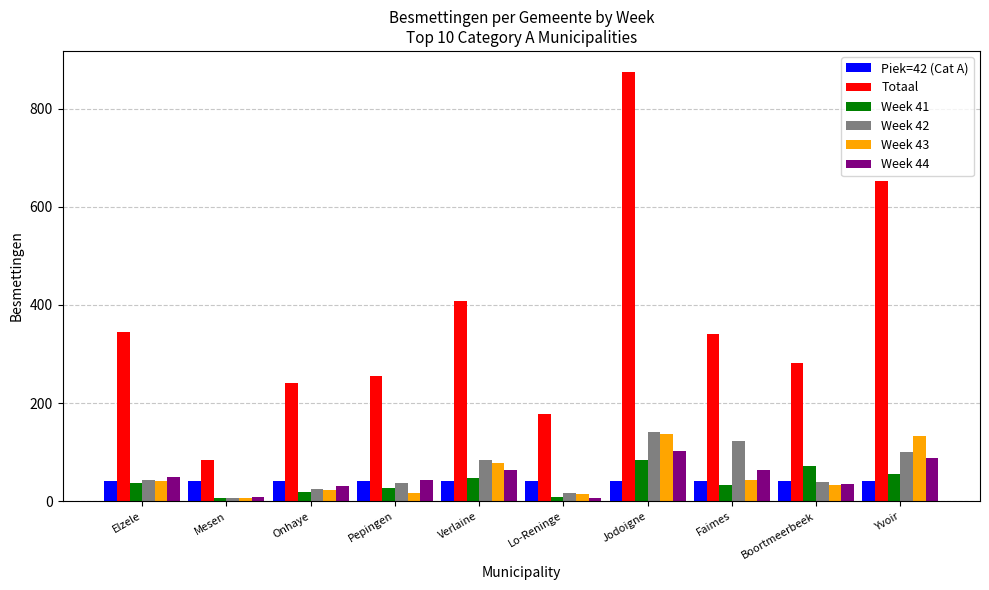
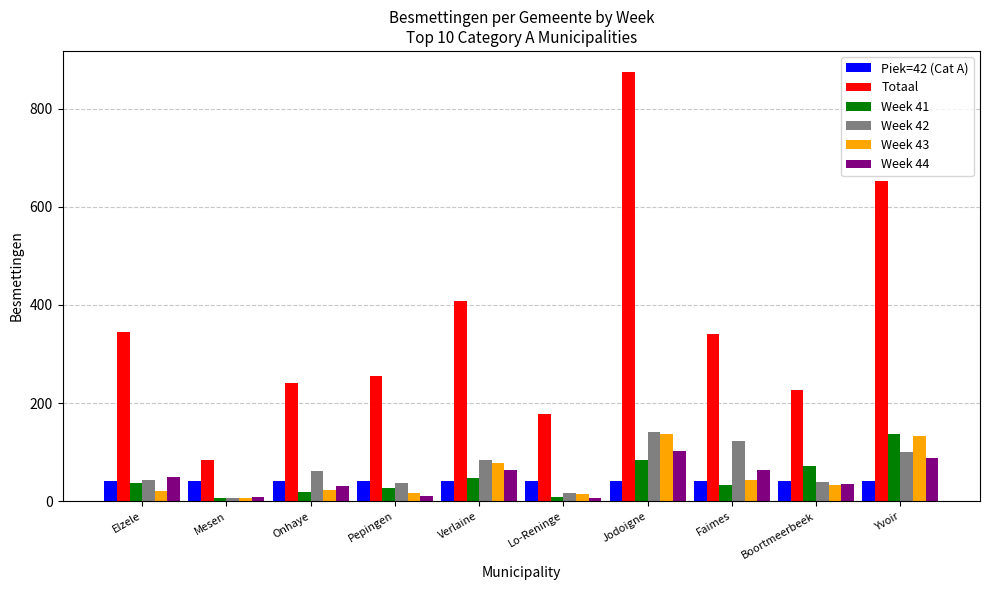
  {
    "Piek=42 (Cat A)": {
      "Elzele": 40,
      "Mesen": 40,
      "Onhaye": 40,
      "Pepingen": 40,
      "Verlaine": 40,
      "Lo-Reninge": 40,
      "Jodoigne": 40,
      "Faimes": 40,
      "Boortmeerbeek": 40,
      "Yvoir": 40
    },
    "Totaal": {
      "Elzele": 340,
      "Mesen": 80,
      "Onhaye": 240,
      "Pepingen": 260,
      "Verlaine": 410,
      "Lo-Reninge": 180,
      "Jodoigne": 870,
      "Faimes": 340,
-     "Boortmeerbeek": 280,
+     "Boortmeerbeek": 230,
      "Yvoir": 650
    },
    "Week 41": {
      "Elzele": 40,
      "Mesen": 10,
      "Onhaye": 20,
      "Pepingen": 30,
      "Verlaine": 50,
      "Lo-Reninge": 10,
      "Jodoigne": 80,
      "Faimes": 30,
      "Boortmeerbeek": 70,
-     "Yvoir": 60
+     "Yvoir": 140
    },
    "Week 42": {
      "Elzele": 40,
      "Mesen": 10,
-     "Onhaye": 20,
+     "Onhaye": 60,
      "Pepingen": 40,
      "Verlaine": 80,
      "Lo-Reninge": 20,
      "Jodoigne": 140,
      "Faimes": 120,
      "Boortmeerbeek": 40,
      "Yvoir": 100
    },
    "Week 43": {
-     "Elzele": 40,
+     "Elzele": 20,
      "Mesen": 10,
      "Onhaye": 20,
      "Pepingen": 20,
      "Verlaine": 80,
      "Lo-Reninge": 10,
      "Jodoigne": 140,
      "Faimes": 40,
      "Boortmeerbeek": 30,
      "Yvoir": 130
    },
    "Week 44": {
      "Elzele": 50,
      "Mesen": 10,
      "Onhaye": 30,
-     "Pepingen": 40,
+     "Pepingen": 10,
      "Verlaine": 60,
      "Lo-Reninge": 10,
      "Jodoigne": 100,
      "Faimes": 60,
      "Boortmeerbeek": 40,
      "Yvoir": 90
    }
  }
